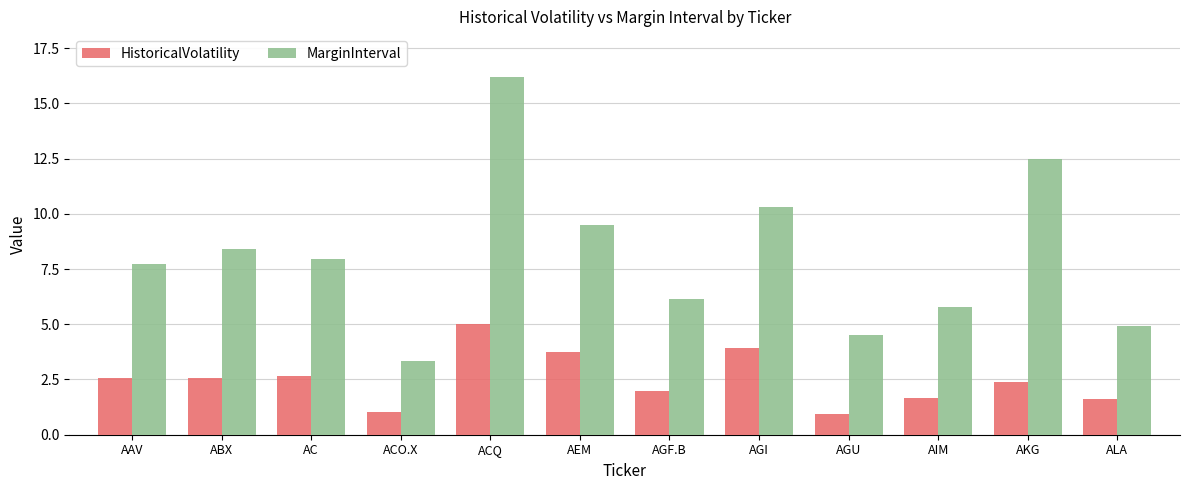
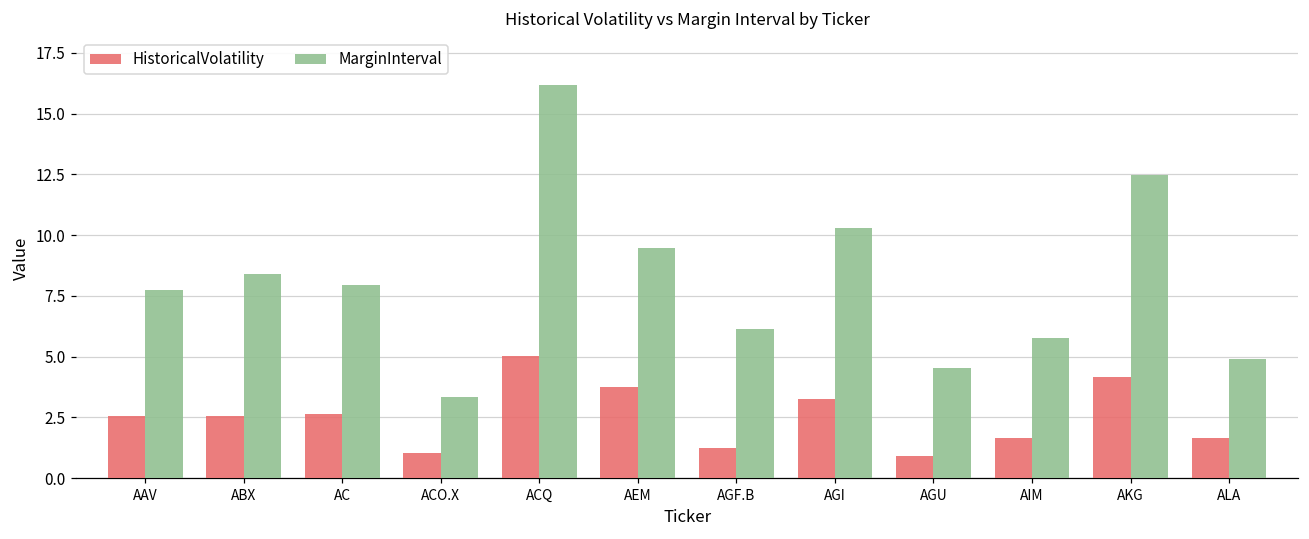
  {
    "HistoricalVolatility": {
      "AAV": 2.6,
      "ABX": 2.6,
      "AC": 2.7,
      "ACO.X": 1.0,
      "ACQ": 5.0,
      "AEM": 3.7,
-     "AGF.B": 2.0,
-     "AGI": 3.9,
+     "AGF.B": 1.2,
+     "AGI": 3.3,
      "AGU": 0.9,
      "AIM": 1.7,
-     "AKG": 2.4,
+     "AKG": 4.2,
      "ALA": 1.6
    },
    "MarginInterval": {
      "AAV": 7.7,
      "ABX": 8.4,
      "AC": 8.0,
      "ACO.X": 3.4,
      "ACQ": 16.2,
      "AEM": 9.5,
      "AGF.B": 6.1,
      "AGI": 10.3,
      "AGU": 4.5,
      "AIM": 5.8,
      "AKG": 12.5,
      "ALA": 4.9
    }
  }
